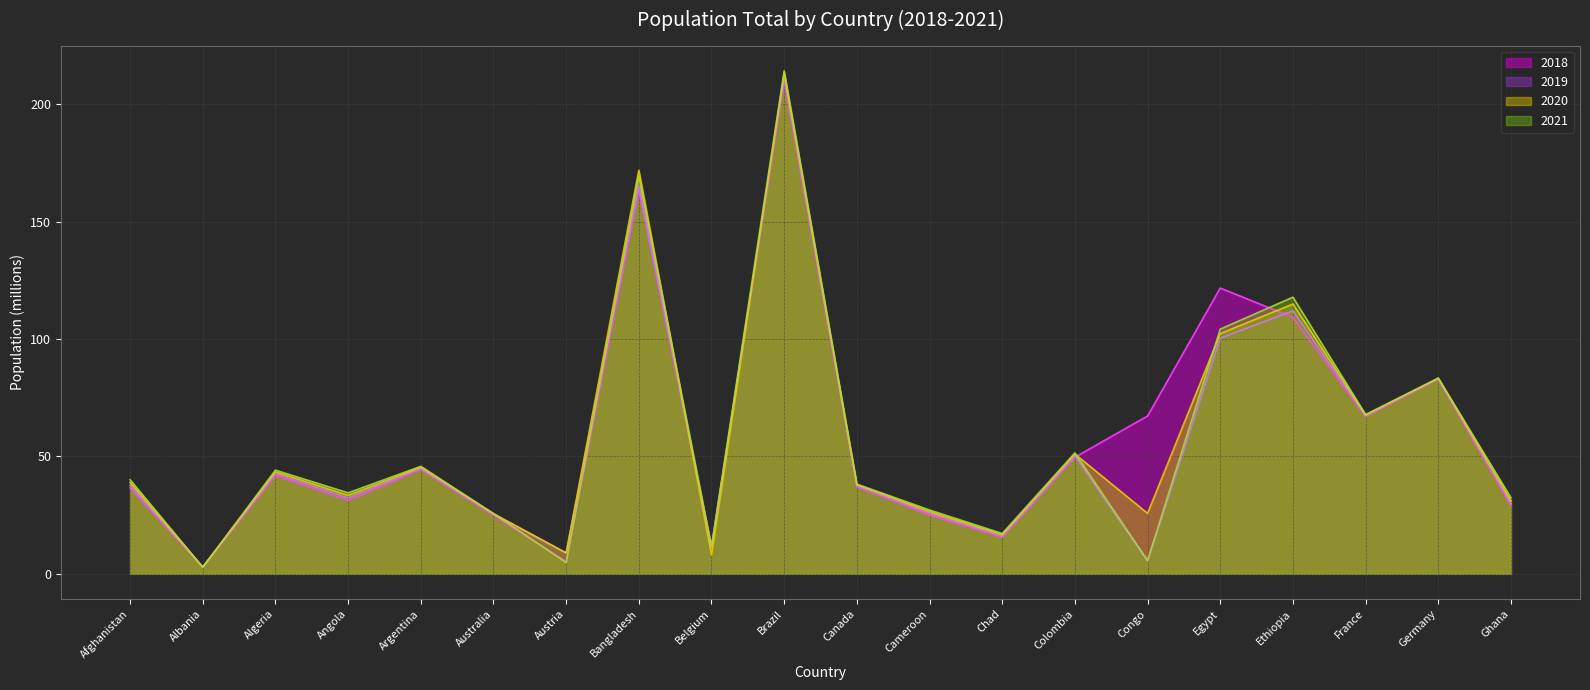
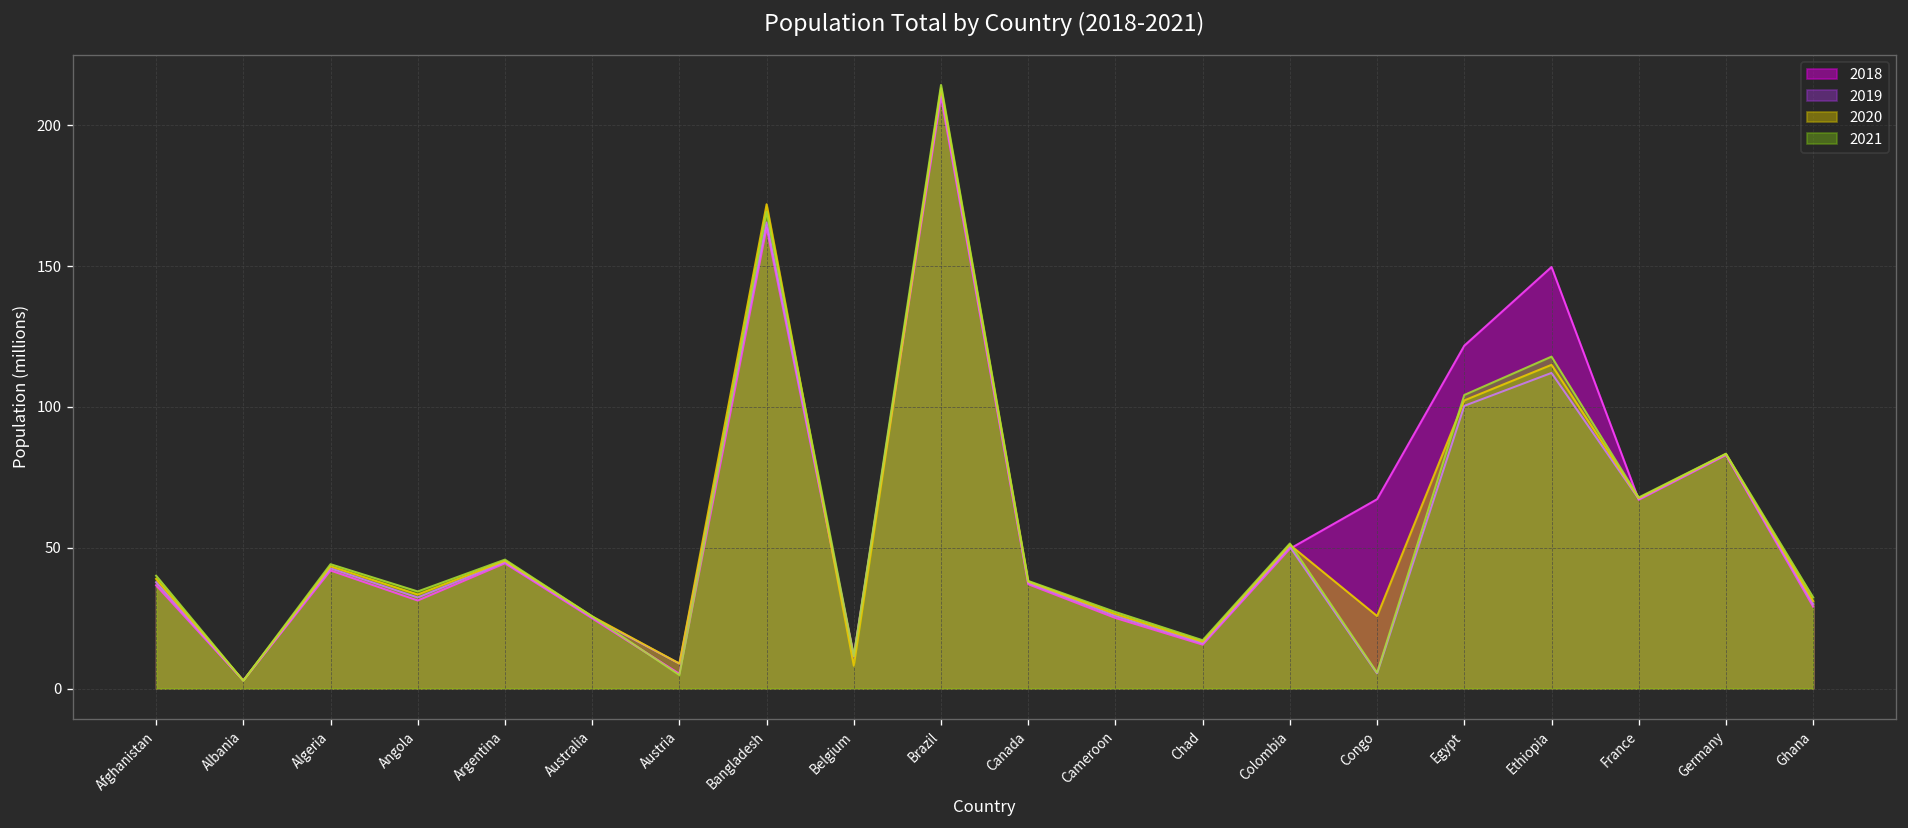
  {
    "2018": {
      "Bangladesh": 164,
      "Brazil": 210,
      "Congo": 67,
      "Egypt": 122,
-     "Ethiopia": 109
+     "Ethiopia": 150
    },
    "2019": {
      "Bangladesh": 166,
      "Brazil": 212,
      "Egypt": 100,
      "Ethiopia": 112
    },
    "2020": {
      "Afghanistan": 39,
      "Bangladesh": 172,
      "Belgium": 8,
      "Brazil": 213,
      "Congo": 26,
      "Egypt": 102,
      "Ethiopia": 115
    },
    "2021": {
      "Afghanistan": 40,
      "Angola": 35,
      "Bangladesh": 169,
      "Brazil": 214,
      "Egypt": 104,
      "Ethiopia": 118,
      "Ghana": 32
    }
  }
